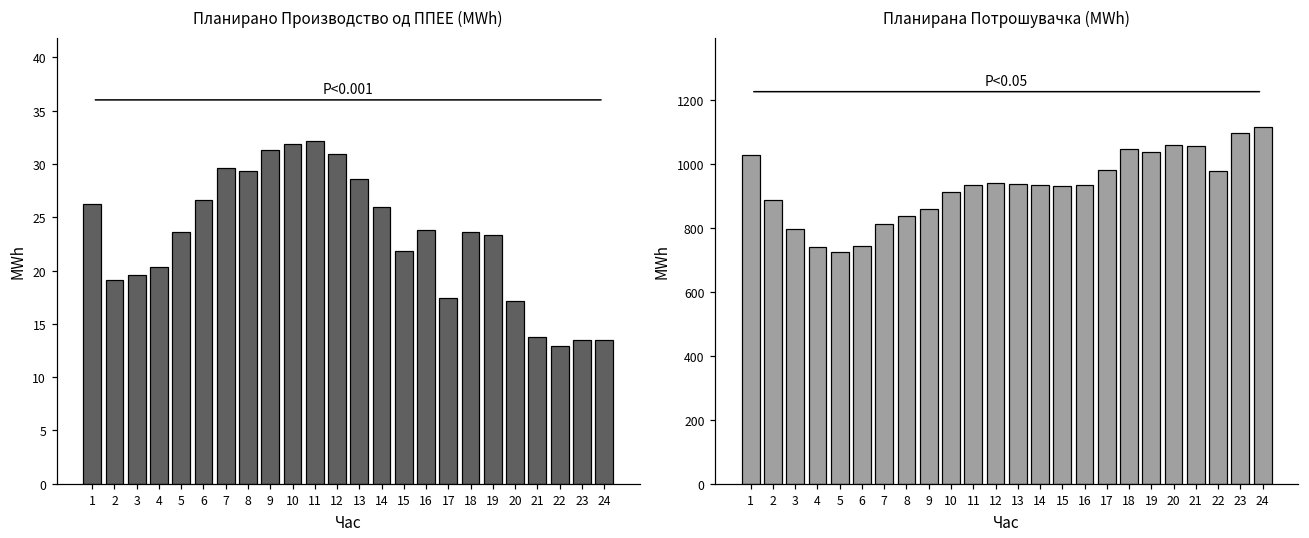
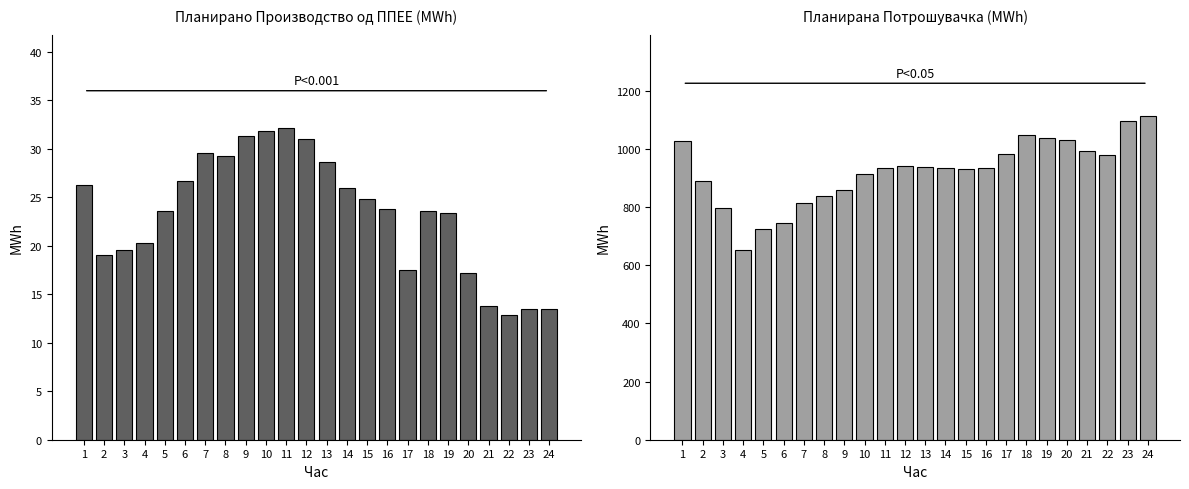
  {
    "Планирано Производство од ППЕЕ (MWh)": {
      "1": 26,
      "2": 19,
      "3": 20,
      "4": 20,
      "5": 24,
      "6": 27,
      "7": 30,
      "8": 29,
      "9": 31,
      "10": 32,
      "11": 32,
      "12": 31,
      "13": 29,
      "14": 26,
-     "15": 22,
+     "15": 25,
      "16": 24,
      "17": 17,
      "18": 24,
      "19": 23,
      "20": 17,
      "21": 14,
      "22": 13,
      "23": 14,
      "24": 14
    },
    "Планирана Потрошувачка (MWh)": {
      "1": 1030,
      "2": 890,
      "3": 800,
-     "4": 740,
+     "4": 650,
      "5": 720,
      "6": 740,
      "7": 810,
      "8": 840,
      "9": 860,
      "10": 910,
      "11": 940,
      "12": 940,
      "13": 940,
      "14": 930,
      "15": 930,
      "16": 930,
      "17": 980,
      "18": 1050,
      "19": 1040,
-     "20": 1060,
-     "21": 1060,
+     "20": 1030,
+     "21": 990,
      "22": 980,
      "23": 1100,
      "24": 1110
    }
  }
